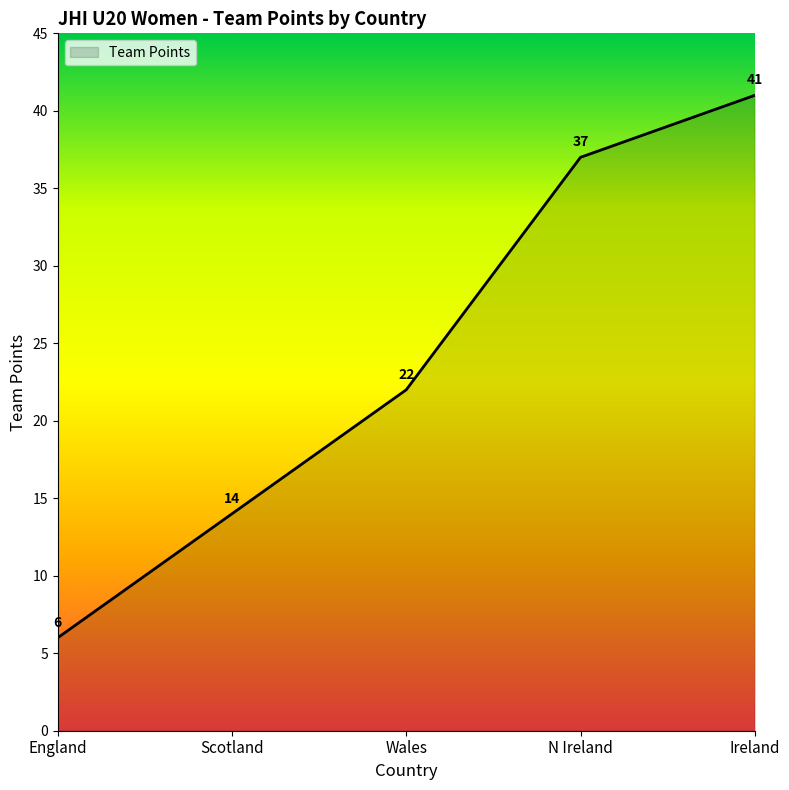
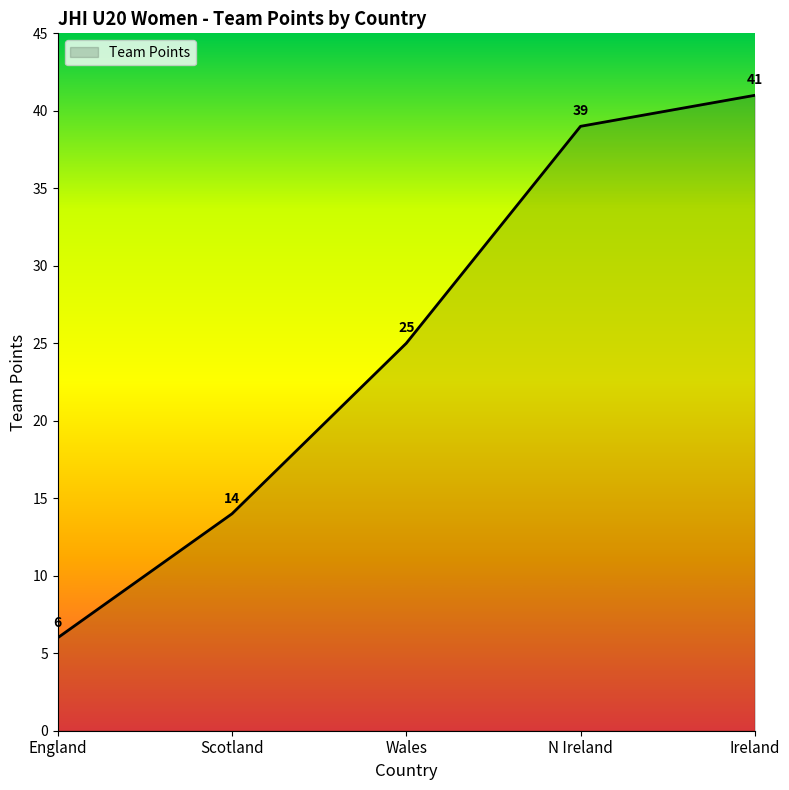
  {
    "England": 6,
    "Scotland": 14,
-   "Wales": 22,
-   "N Ireland": 37,
+   "Wales": 25,
+   "N Ireland": 39,
    "Ireland": 41
  }
